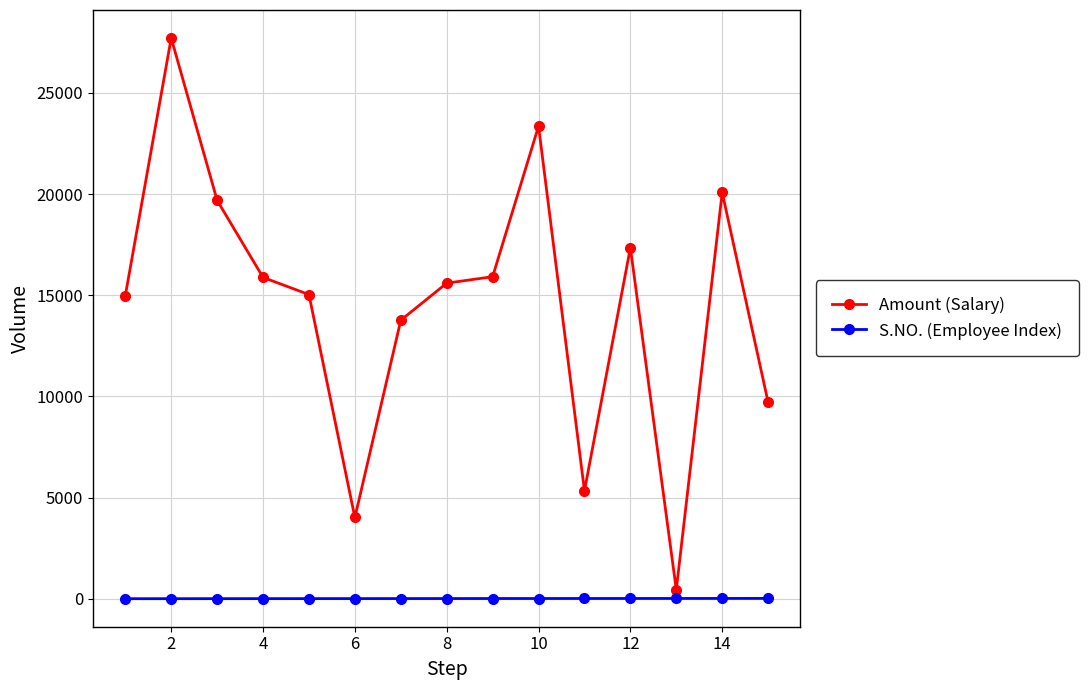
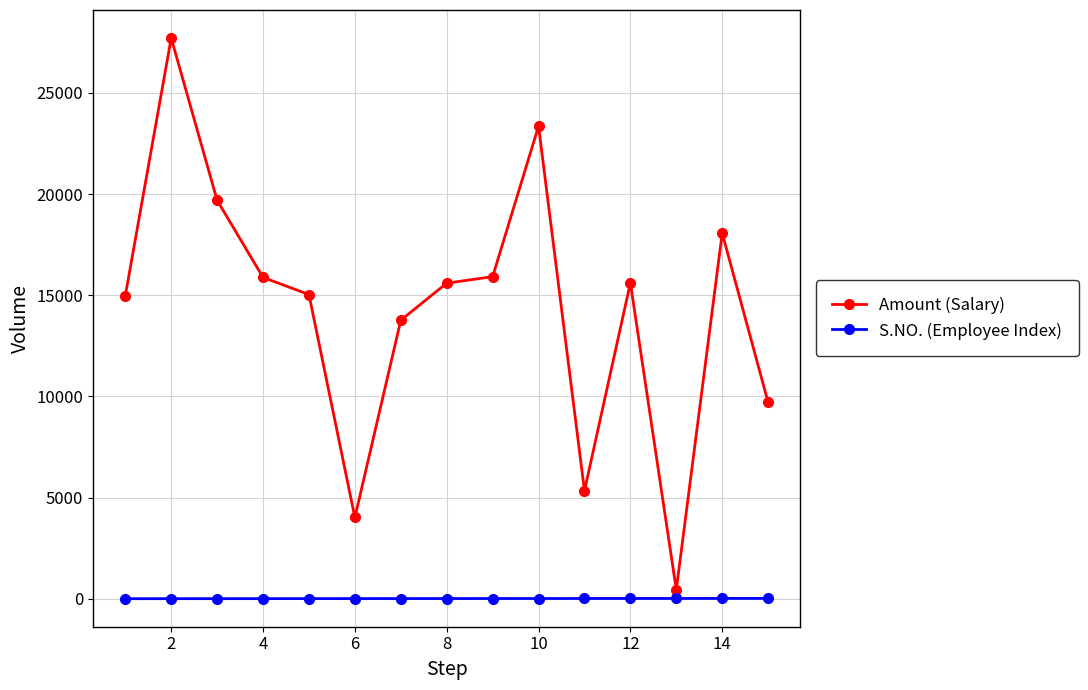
  {
    "Amount (Salary)": {
      "2": 27700,
      "4": 15900,
      "6": 4000,
      "8": 15600,
      "10": 23400,
-     "12": 17400,
-     "14": 20100
+     "12": 15600,
+     "14": 18100
    },
    "S.NO. (Employee Index)": {
      "2": 0,
      "4": 0,
      "6": 0,
      "8": 0,
      "10": 0,
      "12": 0,
      "14": 0
    }
  }
